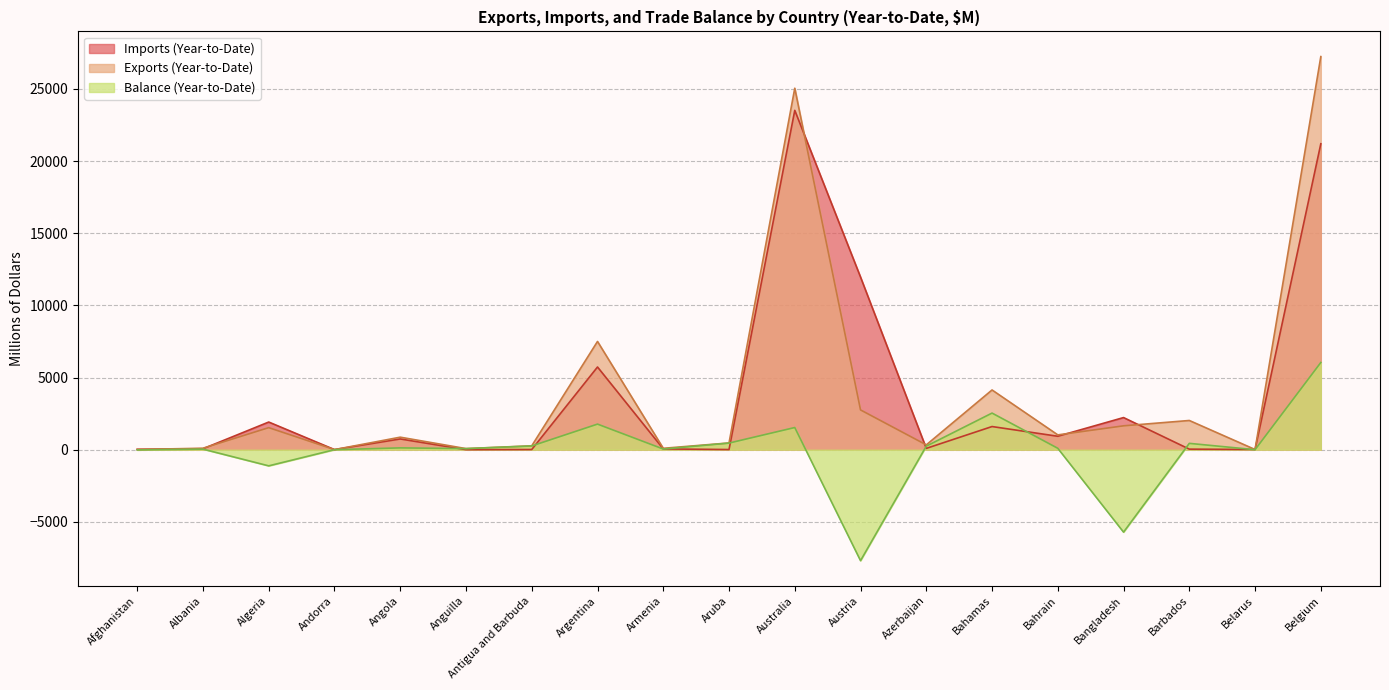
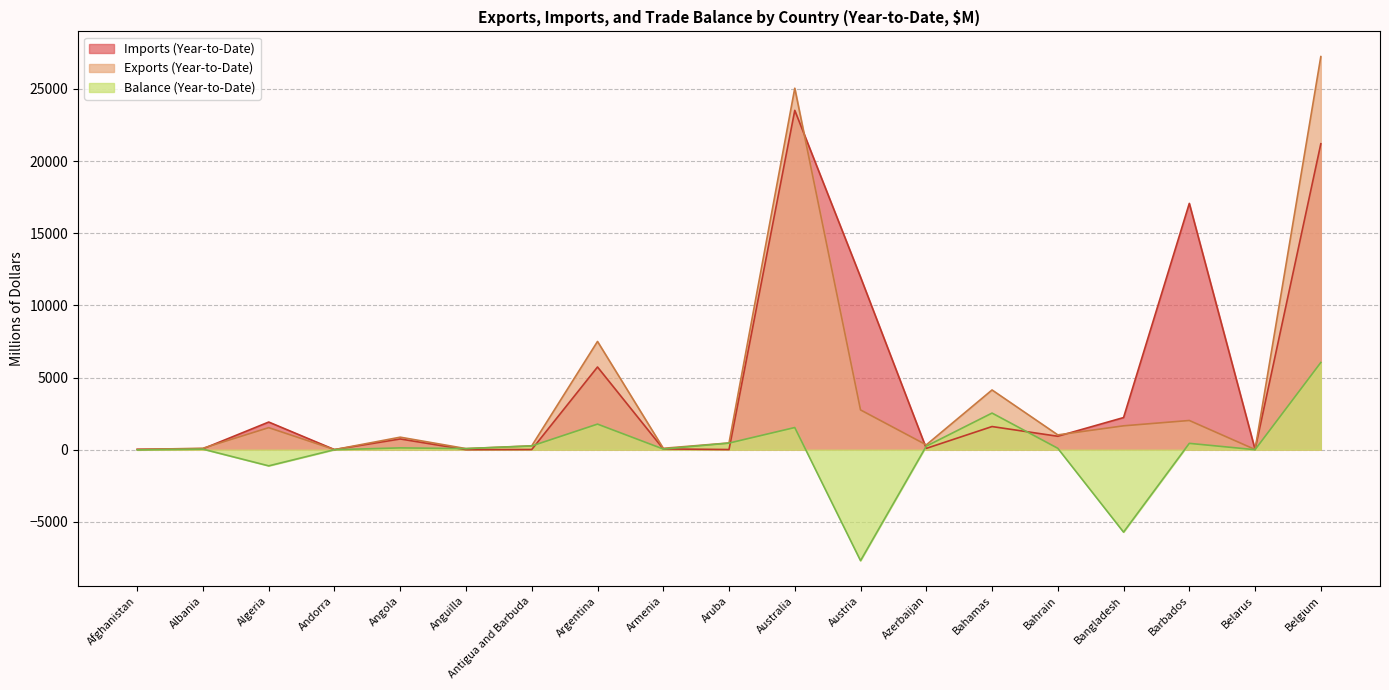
  {
    "Imports (Year-to-Date)": {
      "Algeria": 1900,
      "Antigua and Barbuda": 0,
      "Argentina": 5700,
      "Aruba": 0,
      "Australia": 23500,
      "Austria": 12000,
      "Bahamas": 1600,
      "Bangladesh": 2200,
-     "Barbados": 0,
+     "Barbados": 17100,
      "Belgium": 21200
    },
    "Exports (Year-to-Date)": {
      "Algeria": 1500,
      "Argentina": 7500,
      "Australia": 25100,
      "Austria": 2800,
      "Bahamas": 4100,
      "Bangladesh": 1700,
      "Barbados": 2000,
      "Belgium": 27200
    }
  }
